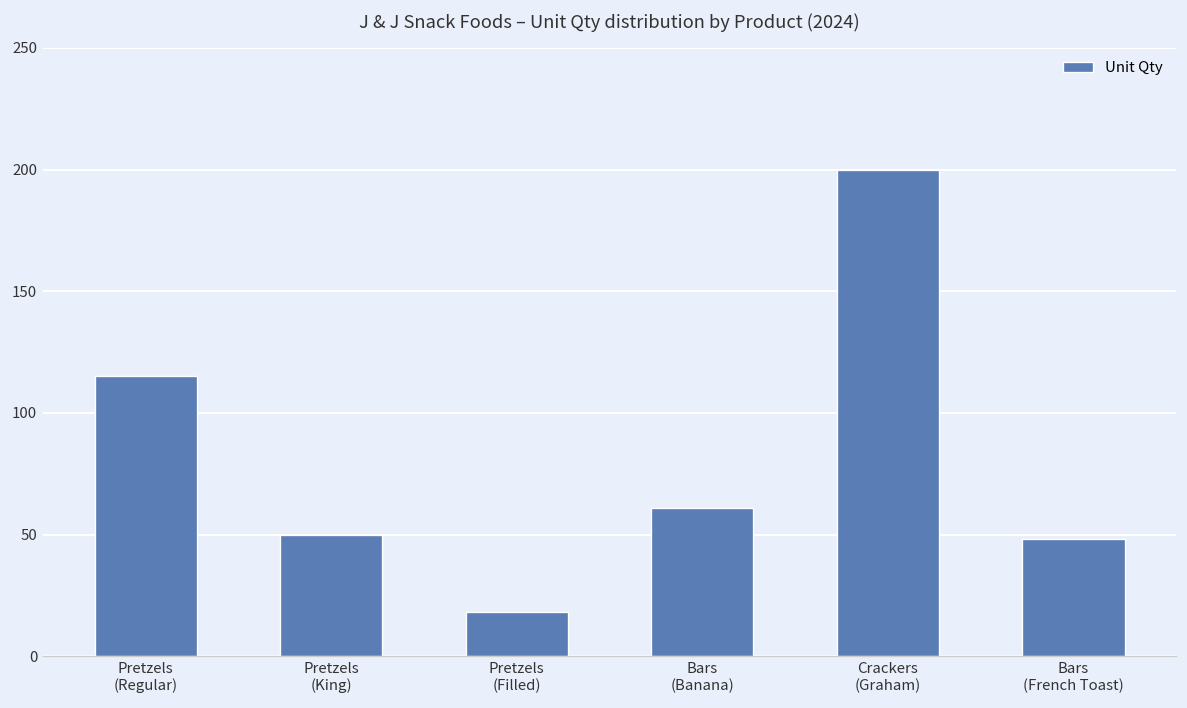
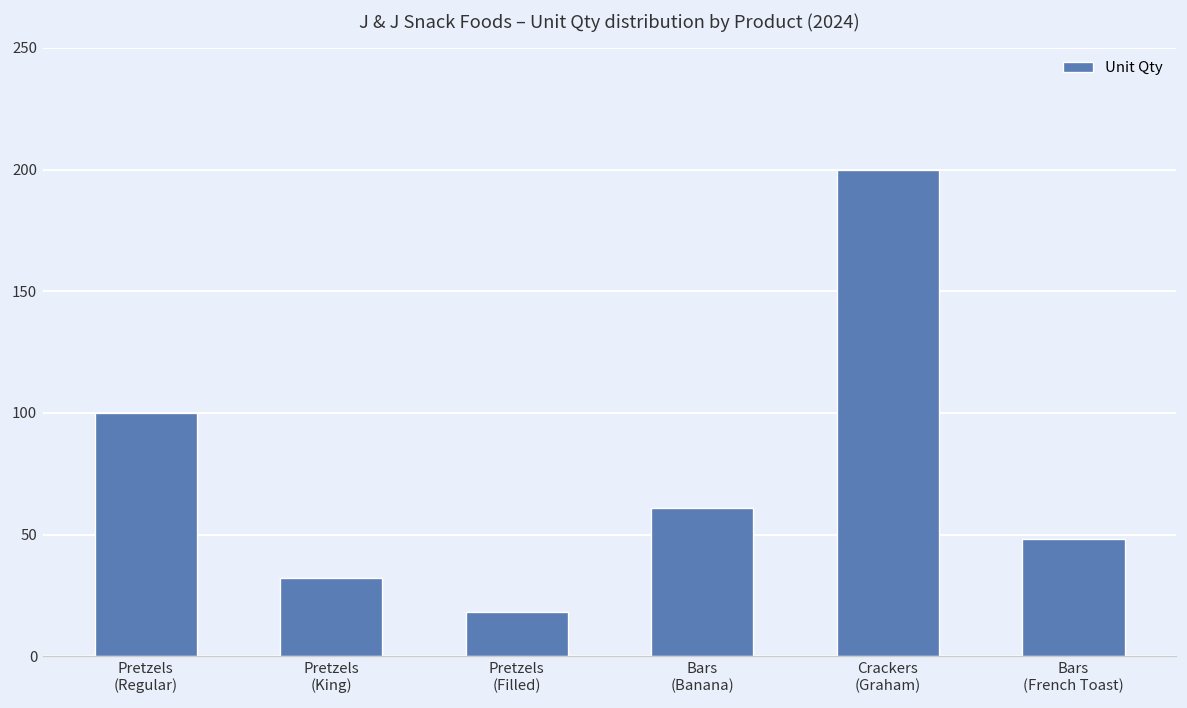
  {
-   "Pretzels (Regular)": 115,
-   "Pretzels (King)": 50,
+   "Pretzels (Regular)": 100,
+   "Pretzels (King)": 32,
    "Pretzels (Filled)": 18,
    "Bars (Banana)": 61,
    "Crackers (Graham)": 200,
    "Bars (French Toast)": 48
  }
